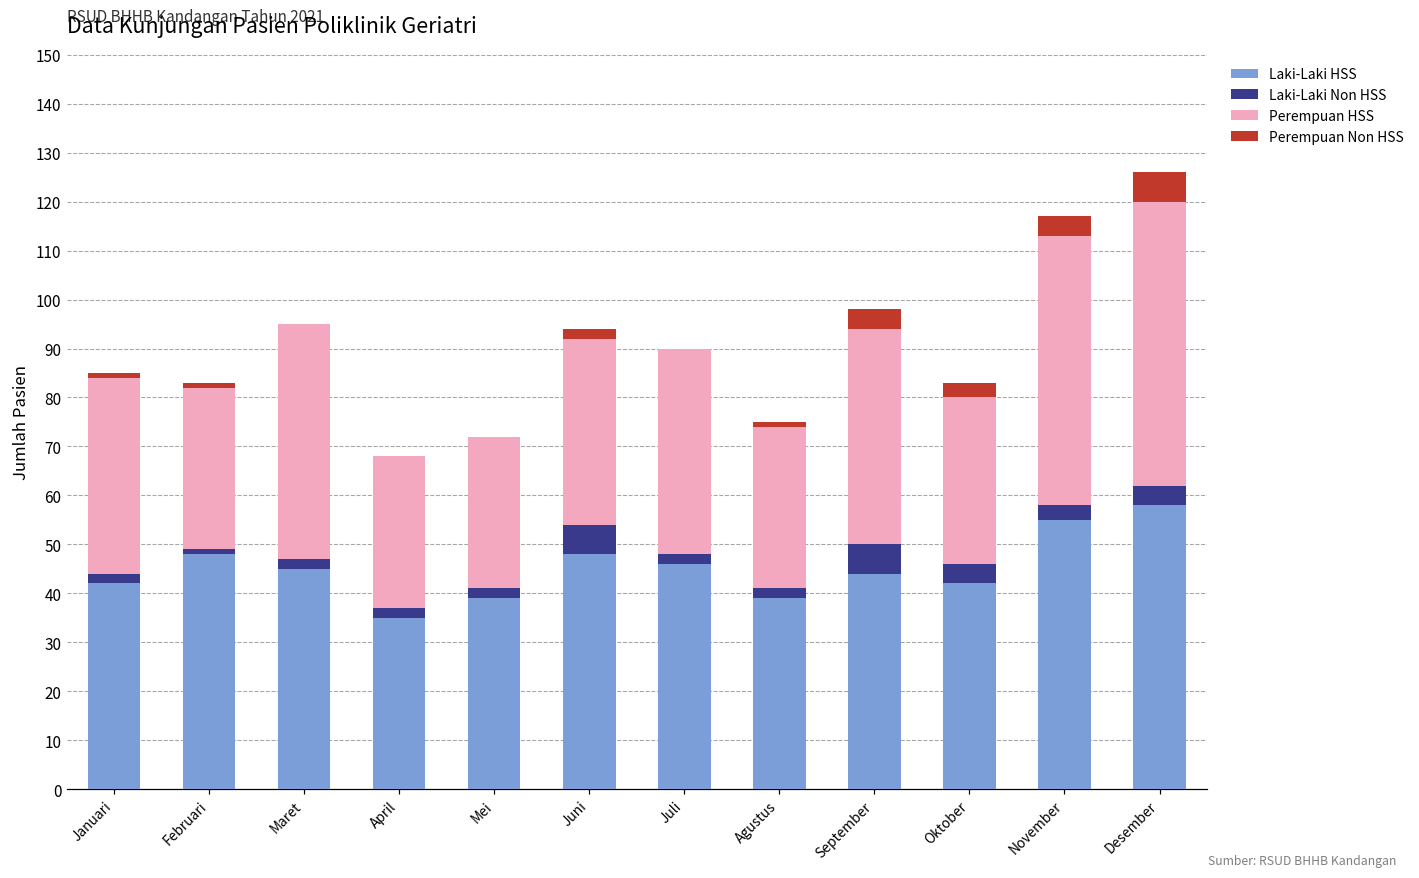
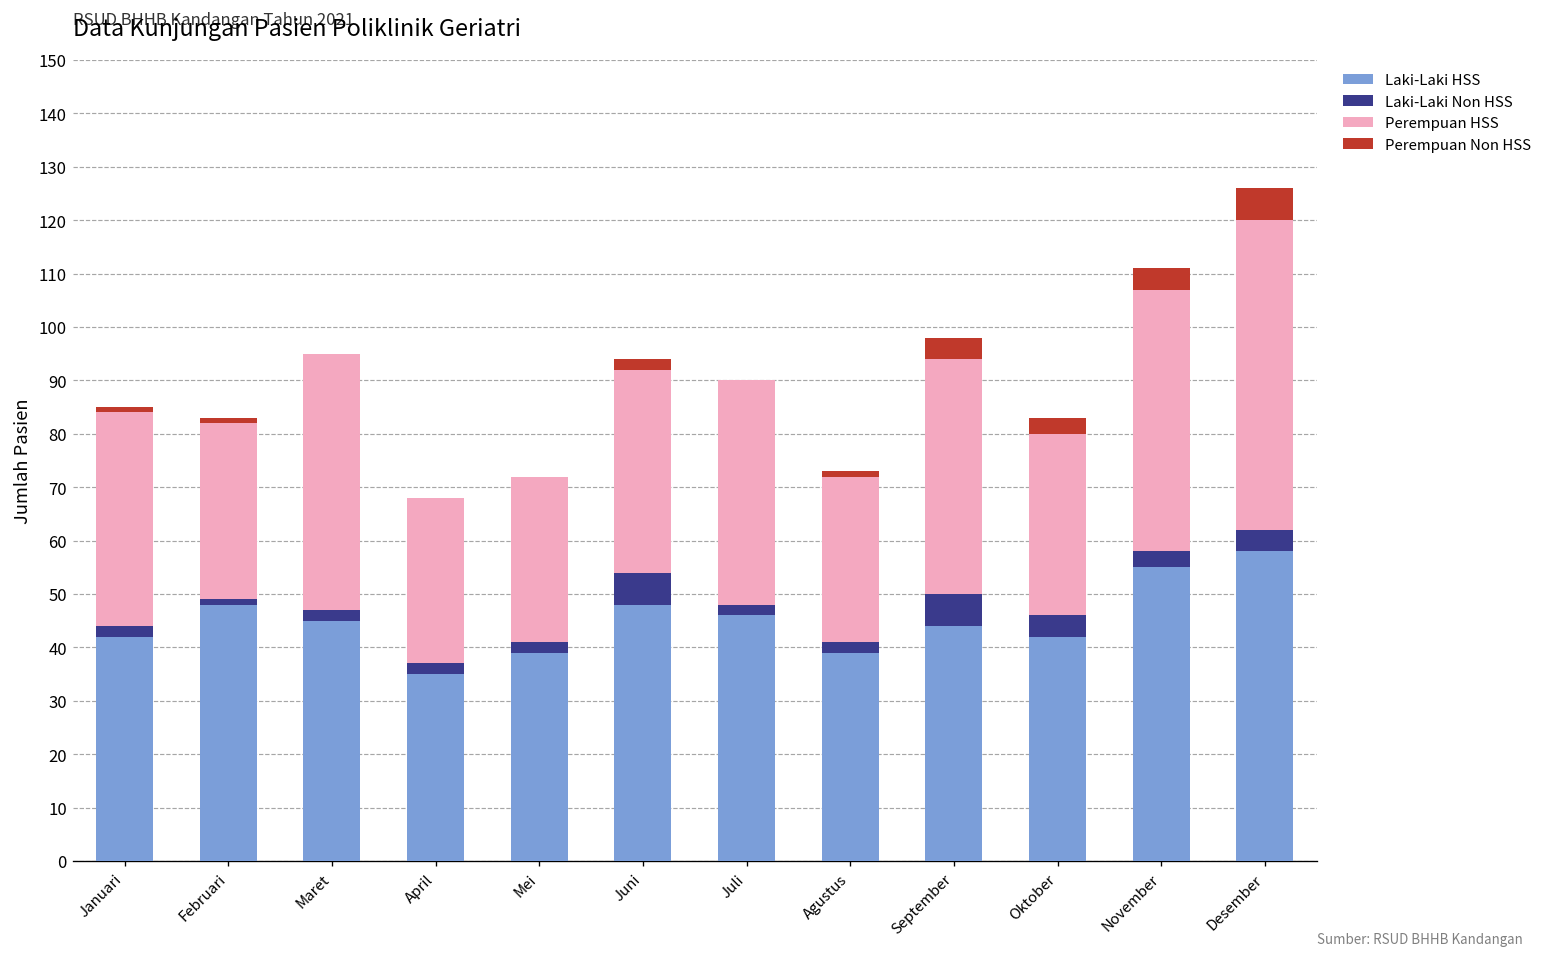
  {
    "Laki-Laki HSS": {
      "Januari": 42,
      "Februari": 48,
      "Maret": 45,
      "April": 35,
      "Mei": 39,
      "Juni": 48,
      "Juli": 46,
      "Agustus": 39,
      "September": 44,
      "Oktober": 42,
      "November": 55,
      "Desember": 58
    },
    "Laki-Laki Non HSS": {
      "Januari": 2,
      "Februari": 1,
      "Maret": 2,
      "April": 2,
      "Mei": 2,
      "Juni": 6,
      "Juli": 2,
      "Agustus": 2,
      "September": 6,
      "Oktober": 4,
      "November": 3,
      "Desember": 4
    },
    "Perempuan HSS": {
      "Januari": 40,
      "Februari": 33,
      "Maret": 48,
      "April": 31,
      "Mei": 31,
      "Juni": 38,
      "Juli": 42,
-     "Agustus": 33,
+     "Agustus": 31,
      "September": 44,
      "Oktober": 34,
-     "November": 55,
+     "November": 49,
      "Desember": 58
    },
    "Perempuan Non HSS": {
      "Januari": 1,
      "Februari": 1,
      "Maret": 0,
      "April": 0,
      "Mei": 0,
      "Juni": 2,
      "Juli": 0,
      "Agustus": 1,
      "September": 4,
      "Oktober": 3,
      "November": 4,
      "Desember": 6
    }
  }
